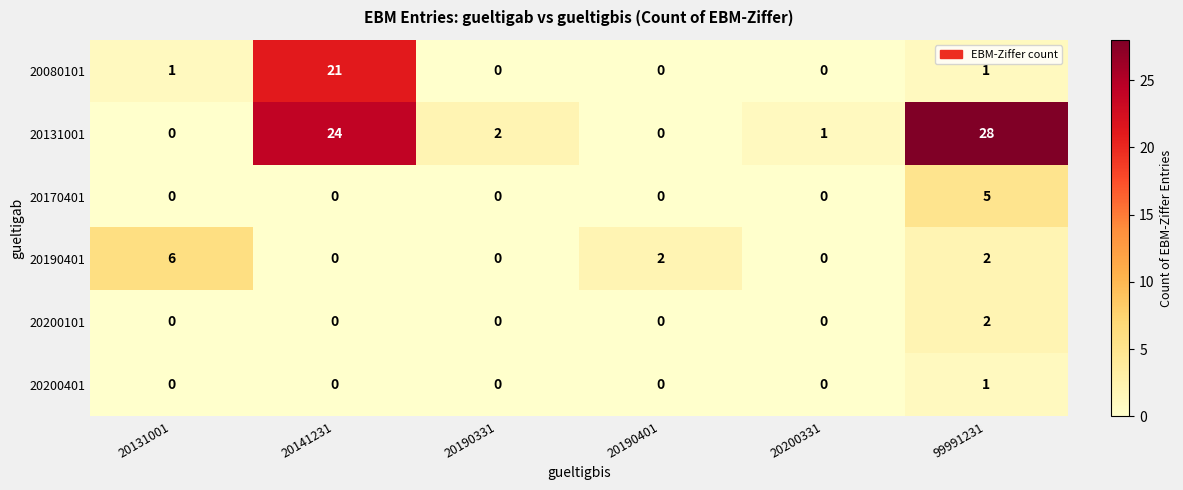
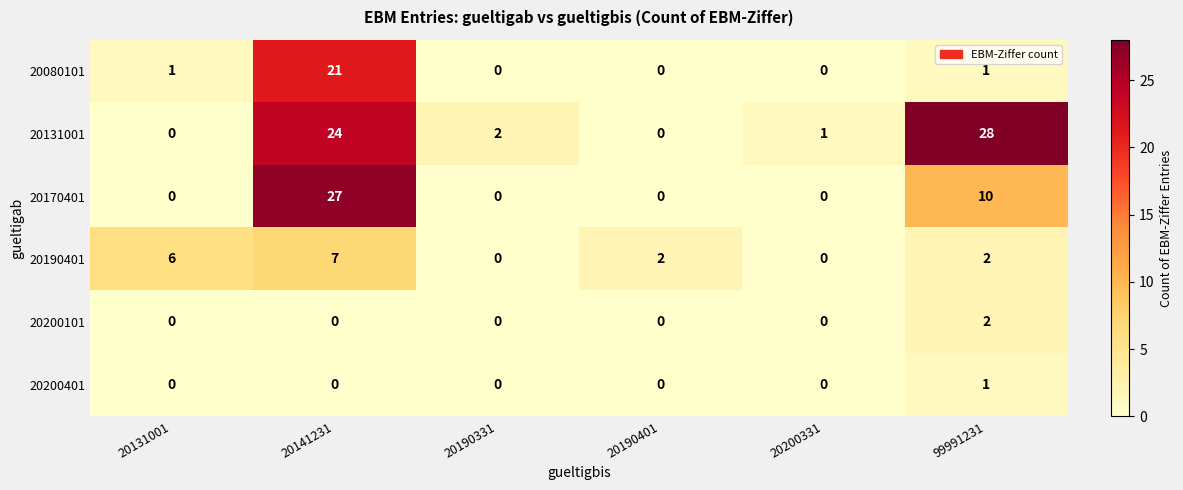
  {
    "20080101": {
      "20131001": 1,
      "20141231": 21,
      "20190331": 0,
      "20190401": 0,
      "20200331": 0
    },
    "20131001": {
      "20131001": 0,
      "20141231": 24,
      "20190331": 2,
      "20190401": 0,
      "20200331": 1,
      "99991231": 28
    },
    "20170401": {
      "20131001": 0,
-     "20141231": 0,
+     "20141231": 27,
      "20190331": 0,
      "20190401": 0,
      "20200331": 0,
-     "99991231": 5
+     "99991231": 10
    },
    "20190401": {
      "20131001": 6,
-     "20141231": 0,
+     "20141231": 7,
      "20190331": 0,
      "20190401": 2,
      "20200331": 0,
      "99991231": 2
    },
    "20200101": {
      "20131001": 0,
      "20141231": 0,
      "20190331": 0,
      "20190401": 0,
      "20200331": 0,
      "99991231": 2
    },
    "20200401": {
      "20131001": 0,
      "20141231": 0,
      "20190331": 0,
      "20190401": 0,
      "20200331": 0,
      "99991231": 1
    }
  }
